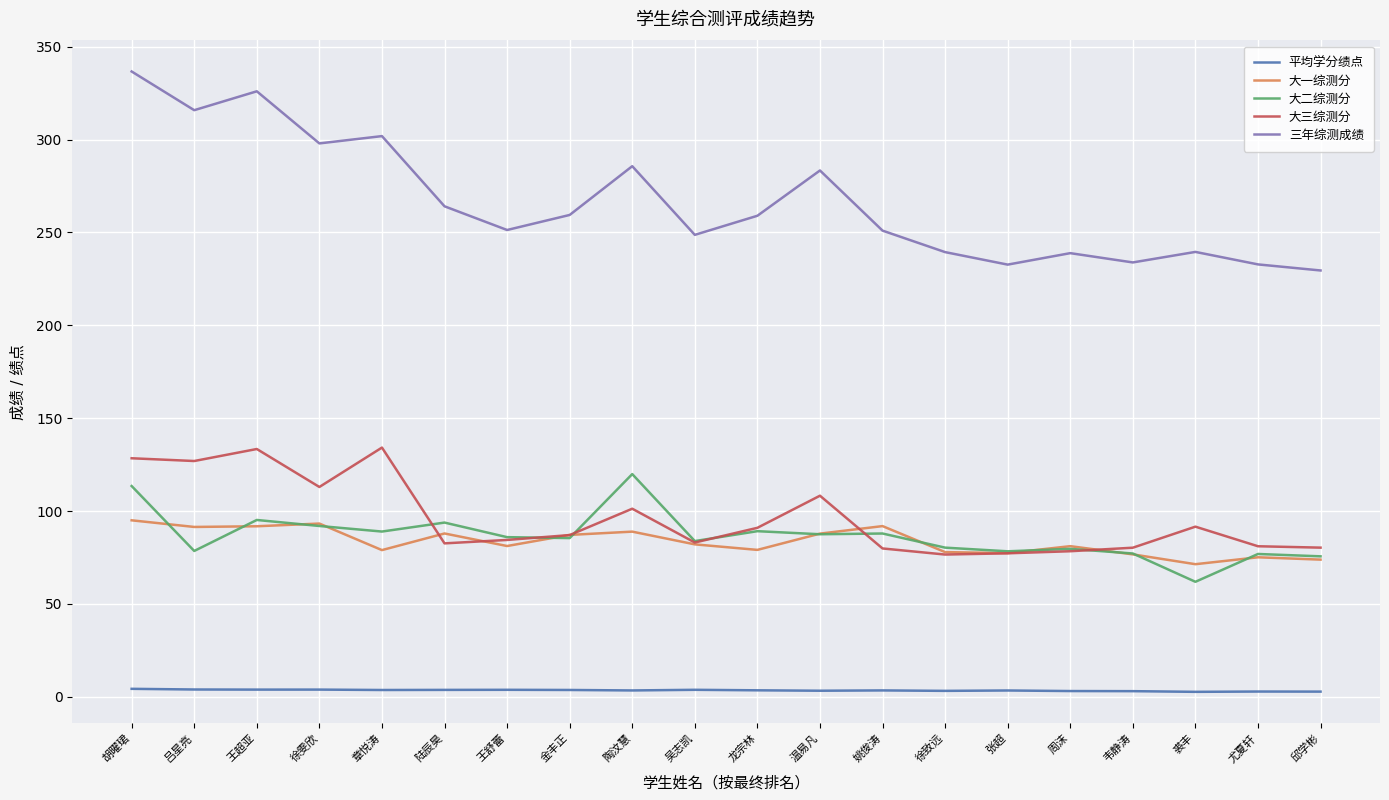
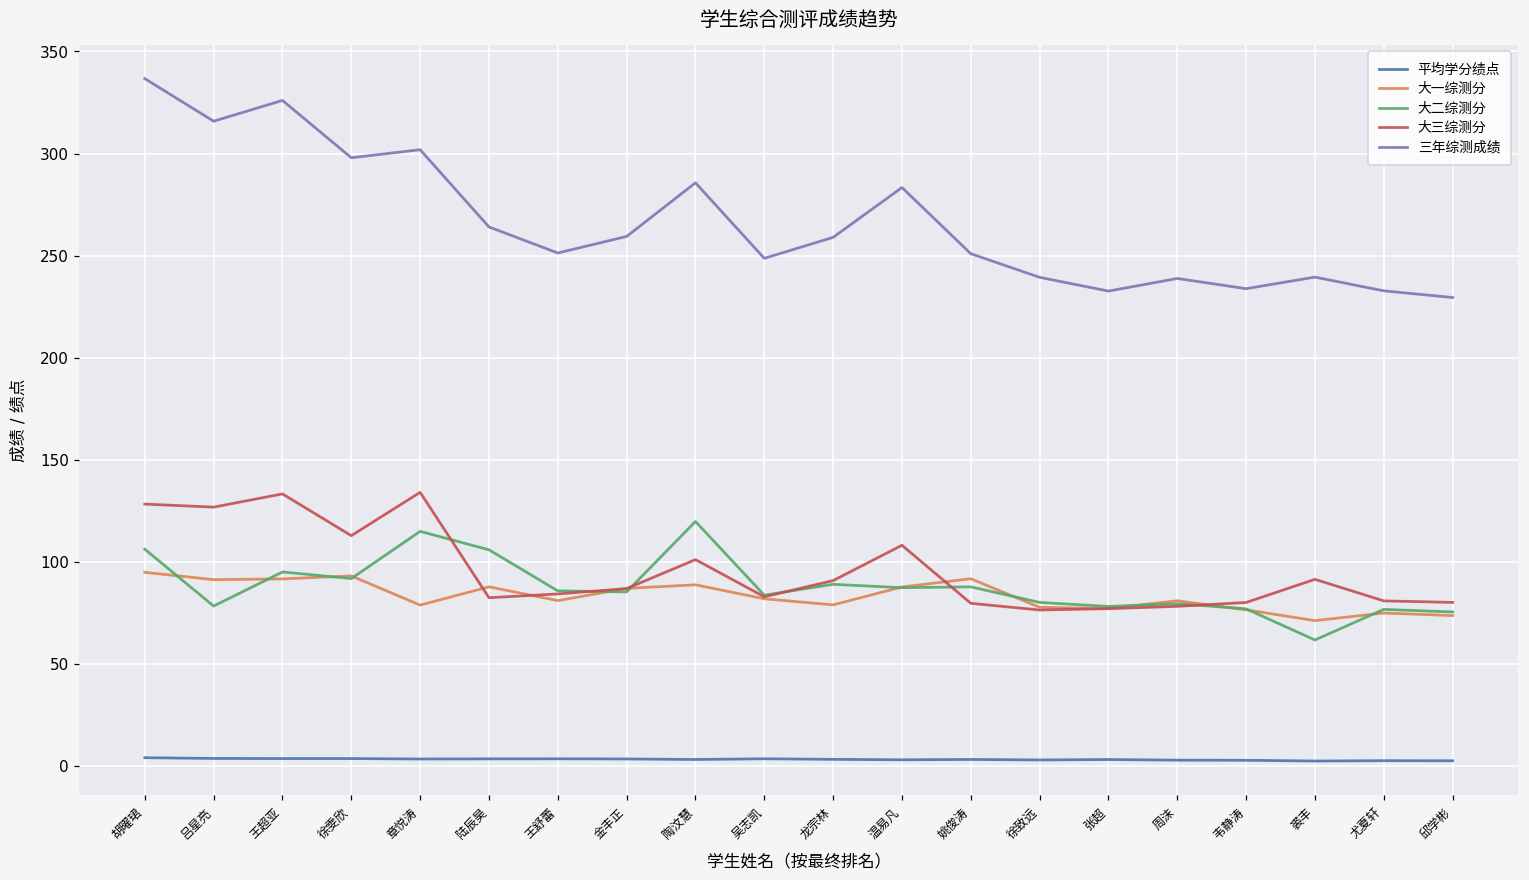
  {
    "大二综测分": {
-     "胡曜珺": 113,
+     "胡曜珺": 106,
      "吕星亮": 78,
      "王超亚": 95,
-     "章悦涛": 89,
-     "陆辰昊": 94,
+     "章悦涛": 115,
+     "陆辰昊": 106,
      "王舒蕾": 86,
      "金丰正": 85,
      "陶汶慧": 120,
      "龙宗林": 89,
      "姚俊涛": 88,
      "徐致远": 80,
      "裘丰": 62,
      "尤夏轩": 77,
      "邱学彬": 76
    }
  }
